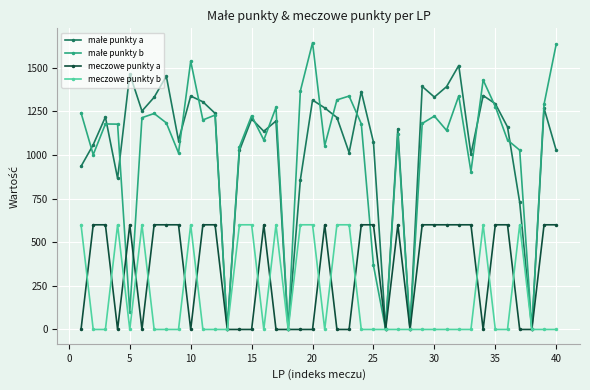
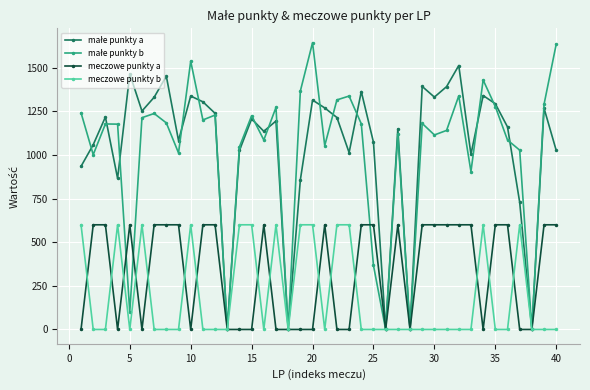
  {
    "małe punkty b": {
      "5": 100,
      "10": 1540,
      "15": 1230,
      "20": 1640,
      "25": 370,
-     "30": 1220,
+     "30": 1120,
      "35": 1280,
      "40": 1640
    },
    "meczowe punkty b": {
      "5": 0,
      "10": 600,
      "15": 600,
      "20": 600,
      "25": 0,
      "30": 0,
      "35": 0,
      "40": 0
    }
  }
